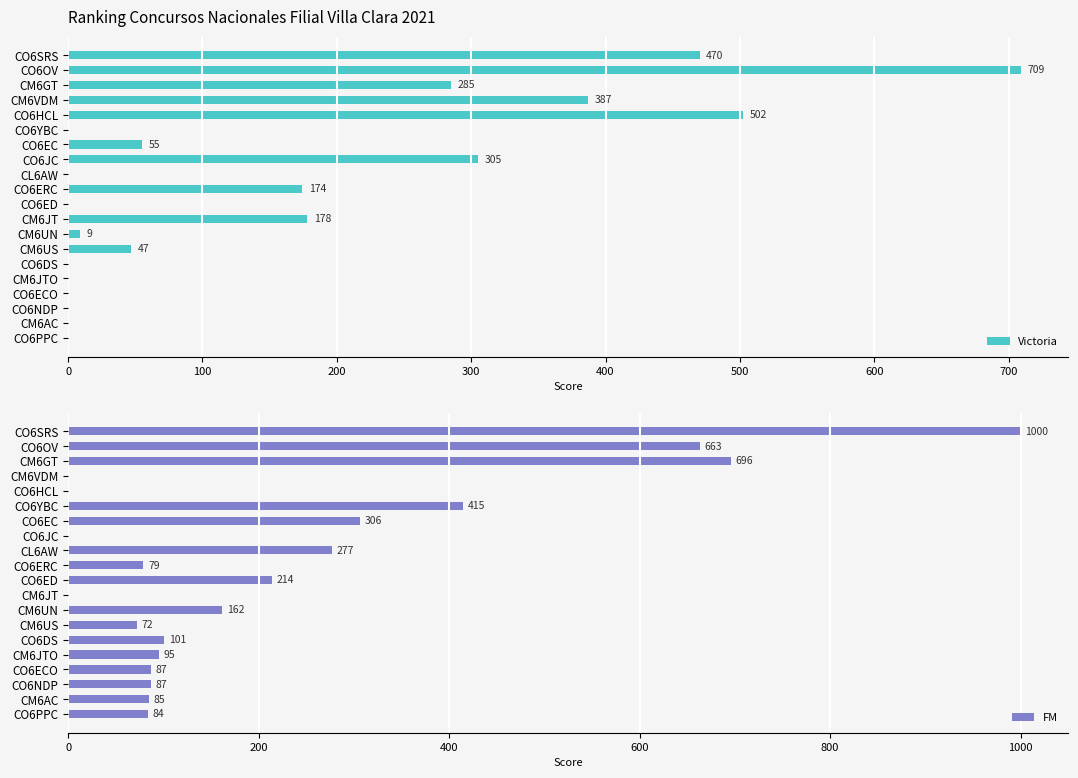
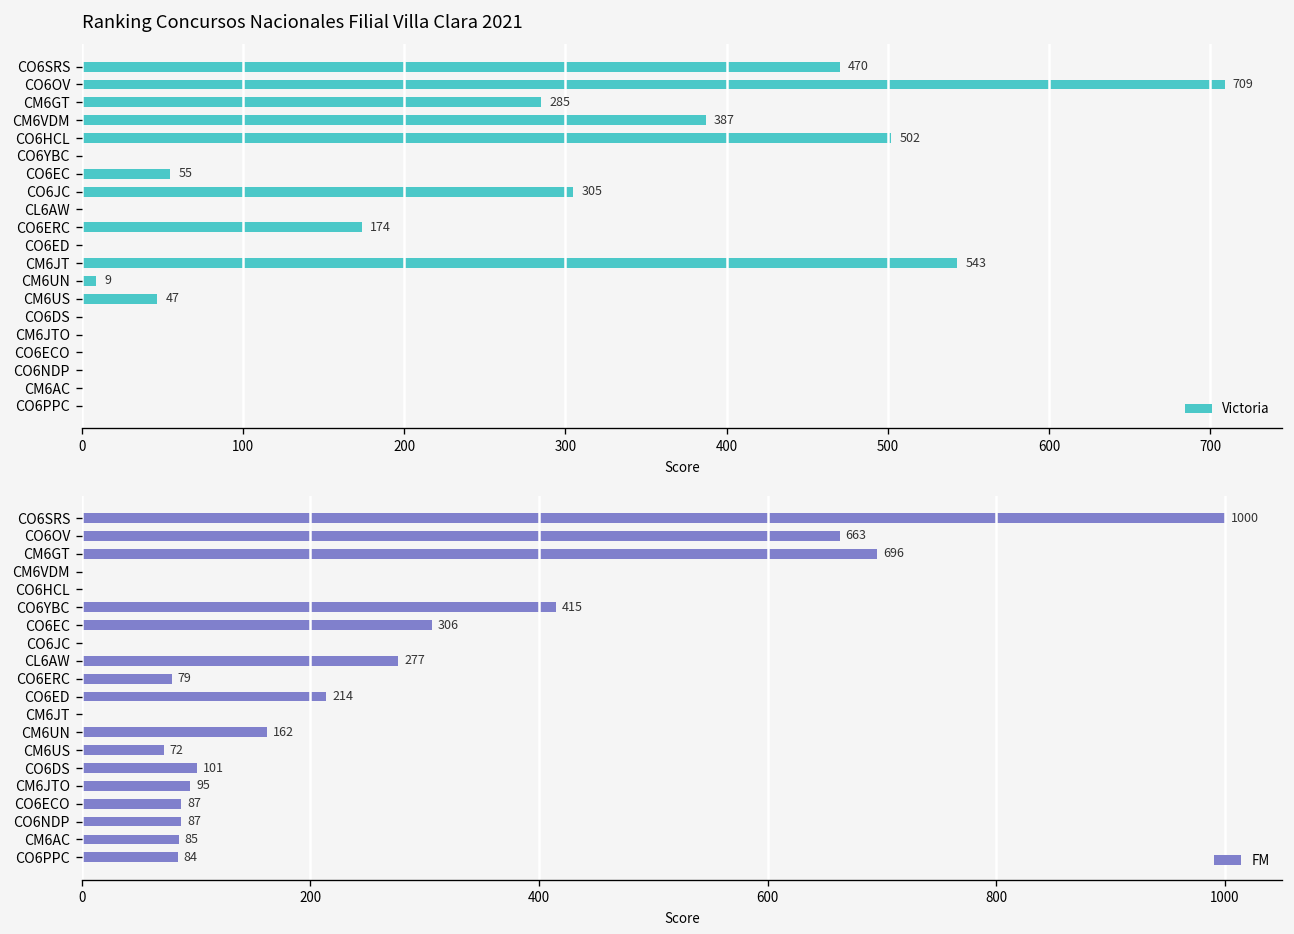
  {
    "Ranking Concursos Nacionales Filial Villa Clara 2021": {
      "CO6SRS": 470,
      "CO6OV": 709,
      "CM6GT": 285,
      "CM6VDM": 387,
      "CO6HCL": 502,
      "CO6EC": 55,
      "CO6JC": 305,
      "CO6ERC": 174,
-     "CM6JT": 178,
+     "CM6JT": 543,
      "CM6UN": 9,
      "CM6US": 47
    }
  }
